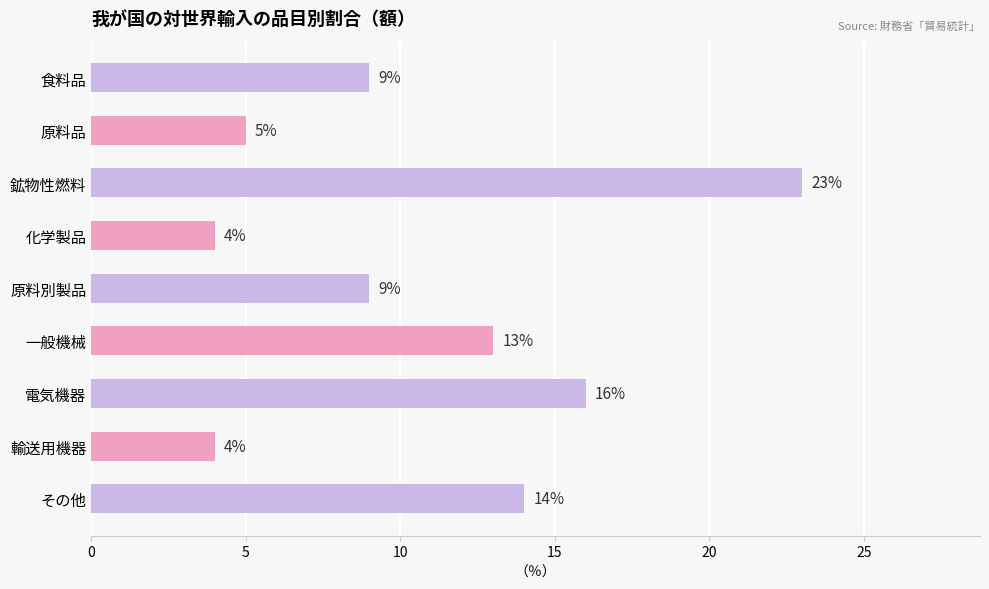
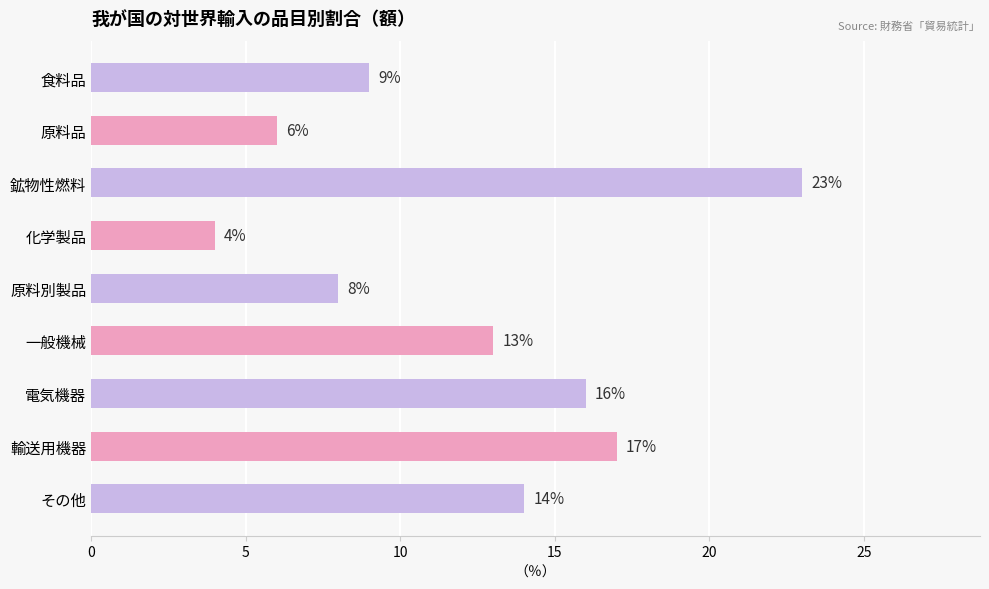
  {
    "食料品": "9%",
-   "原料品": "5%",
+   "原料品": "6%",
    "鉱物性燃料": "23%",
    "化学製品": "4%",
-   "原料別製品": "9%",
+   "原料別製品": "8%",
    "一般機械": "13%",
    "電気機器": "16%",
-   "輸送用機器": "4%",
+   "輸送用機器": "17%",
    "その他": "14%"
  }
